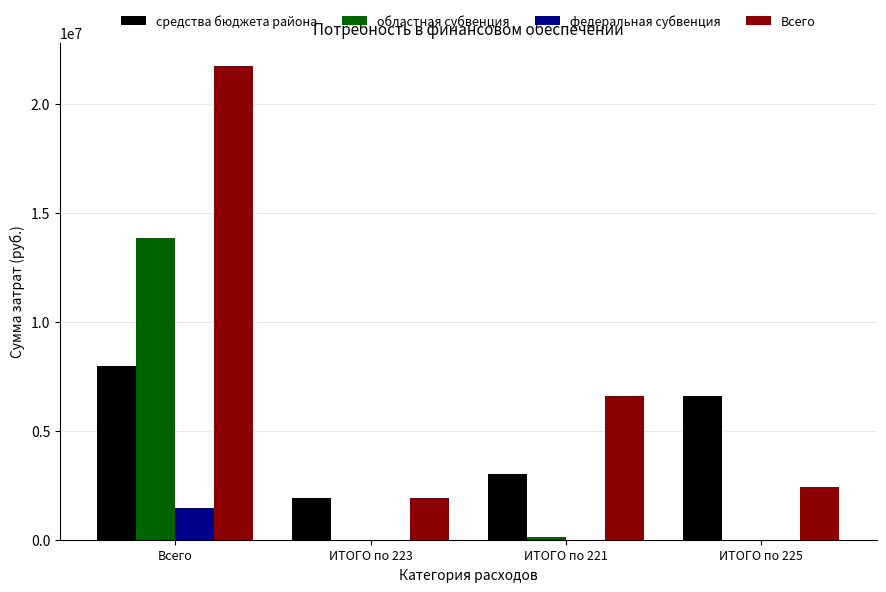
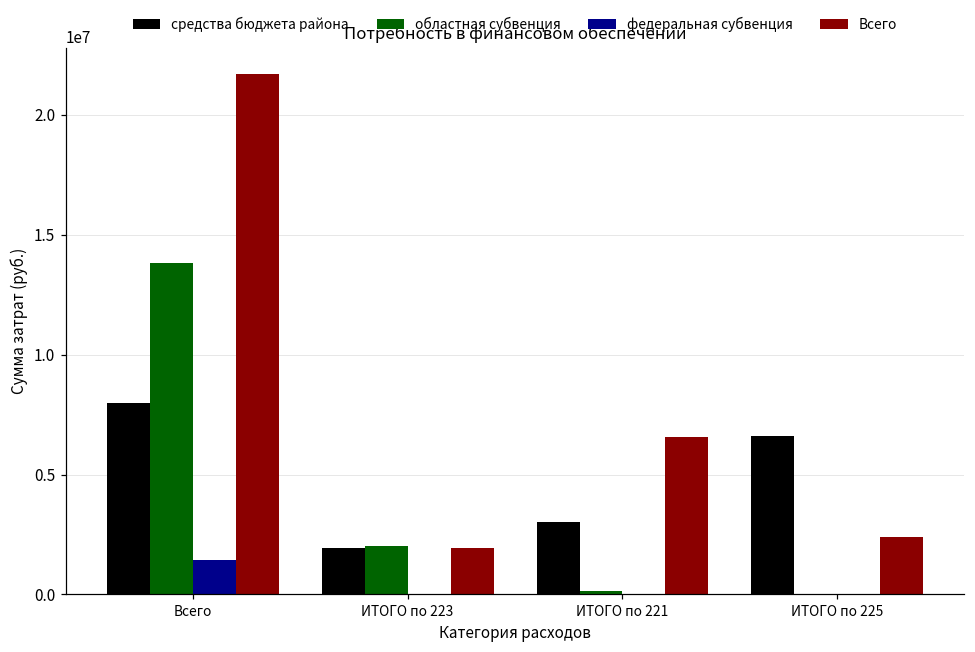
  {
    "средства бюджета района": {
      "Всего": 8000000,
      "ИТОГО по 223": 1900000,
      "ИТОГО по 221": 3000000,
      "ИТОГО по 225": 6600000
    },
    "областная субвенция": {
      "Всего": 13800000,
-     "ИТОГО по 223": 0,
+     "ИТОГО по 223": 2000000,
      "ИТОГО по 221": 100000,
      "ИТОГО по 225": 0
    },
    "федеральная субвенция": {
      "Всего": 1500000,
      "ИТОГО по 223": 0,
      "ИТОГО по 221": 0,
      "ИТОГО по 225": 0
    },
    "Всего": {
      "Всего": 21700000,
      "ИТОГО по 223": 1900000,
      "ИТОГО по 221": 6600000,
      "ИТОГО по 225": 2400000
    }
  }
